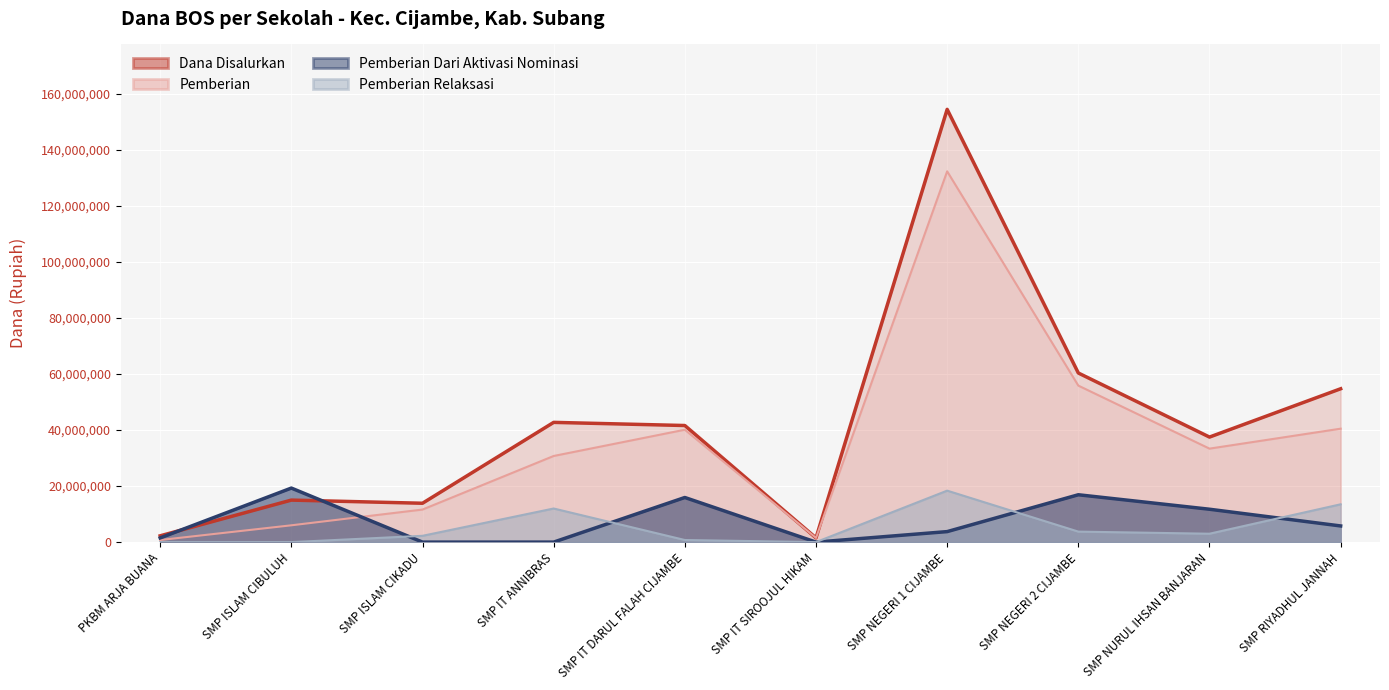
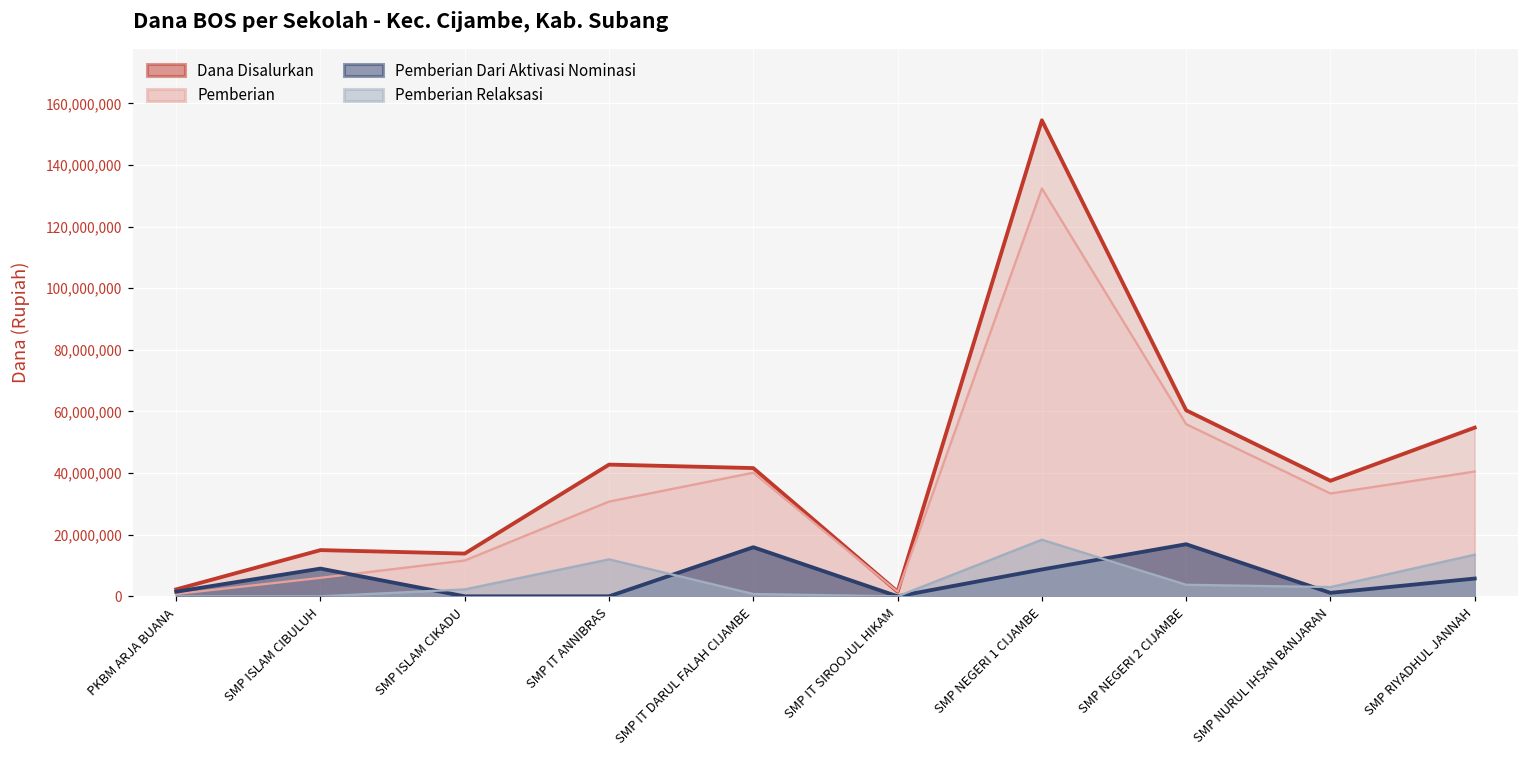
  {
    "Pemberian Dari Aktivasi Nominasi": {
-     "SMP ISLAM CIBULUH": "19,000,000",
+     "SMP ISLAM CIBULUH": "9,000,000",
      "SMP ISLAM CIKADU": "0",
      "SMP IT ANNIBRAS": "0",
      "SMP IT DARUL FALAH CIJAMBE": "16,000,000",
-     "SMP NEGERI 1 CIJAMBE": "4,000,000",
+     "SMP NEGERI 1 CIJAMBE": "9,000,000",
      "SMP NEGERI 2 CIJAMBE": "17,000,000",
-     "SMP NURUL IHSAN BANJARAN": "12,000,000",
+     "SMP NURUL IHSAN BANJARAN": "1,000,000",
      "SMP RIYADHUL JANNAH": "6,000,000"
    }
  }
